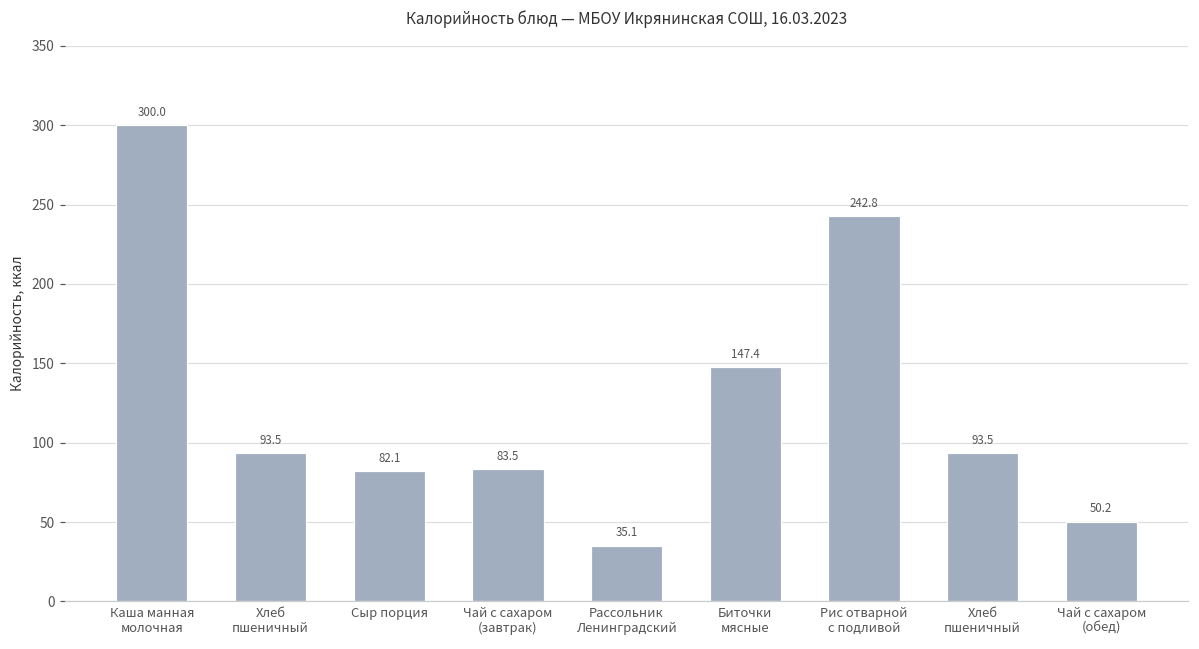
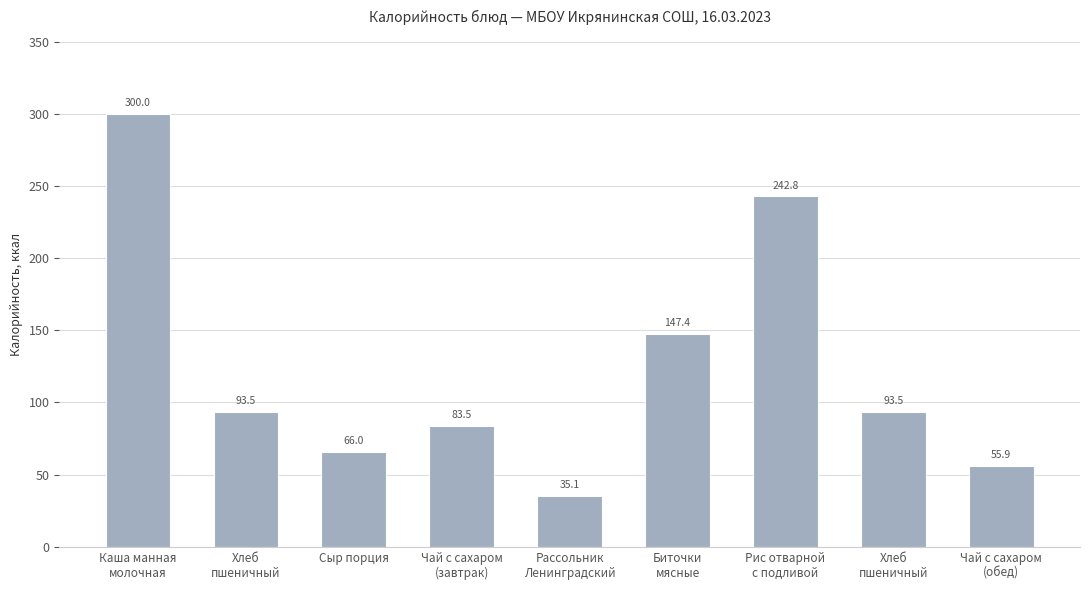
  {
    "Каша манная молочная": 300.0,
-   "Сыр порция": 82.1,
+   "Сыр порция": 66.0,
    "Чай с сахаром (завтрак)": 83.5,
    "Рассольник Ленинградский": 35.1,
    "Биточки мясные": 147.4,
    "Рис отварной с подливой": 242.8,
-   "Чай с сахаром (обед)": 50.2
+   "Чай с сахаром (обед)": 55.9
  }
